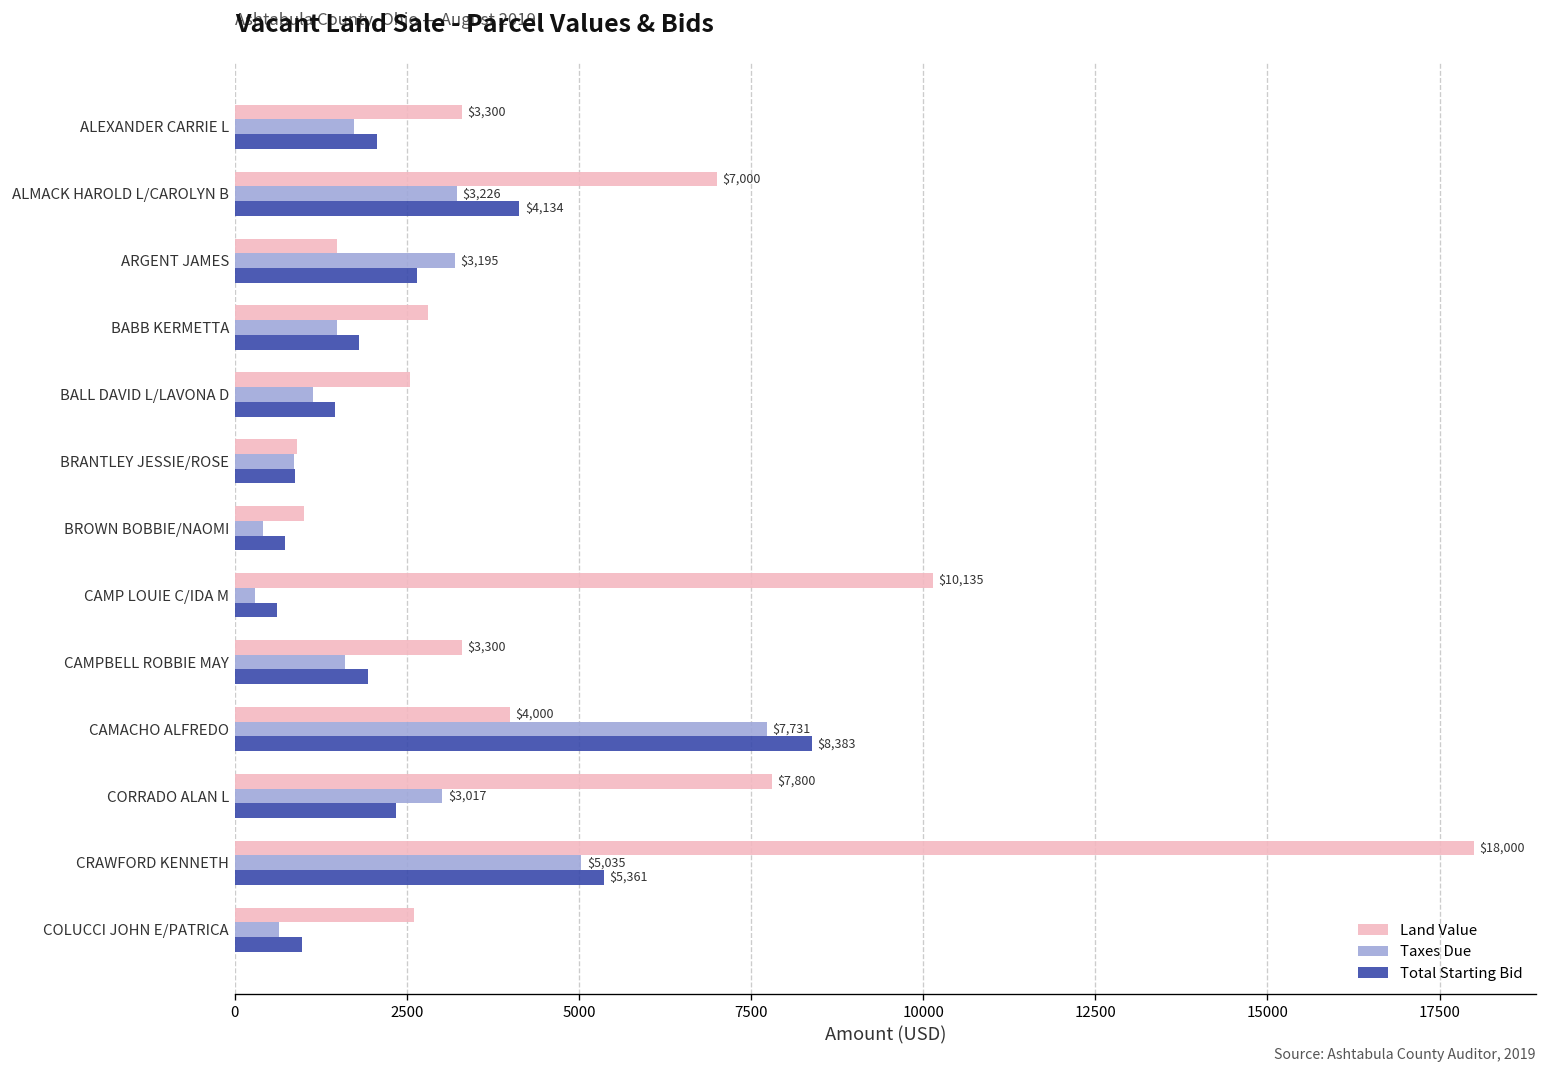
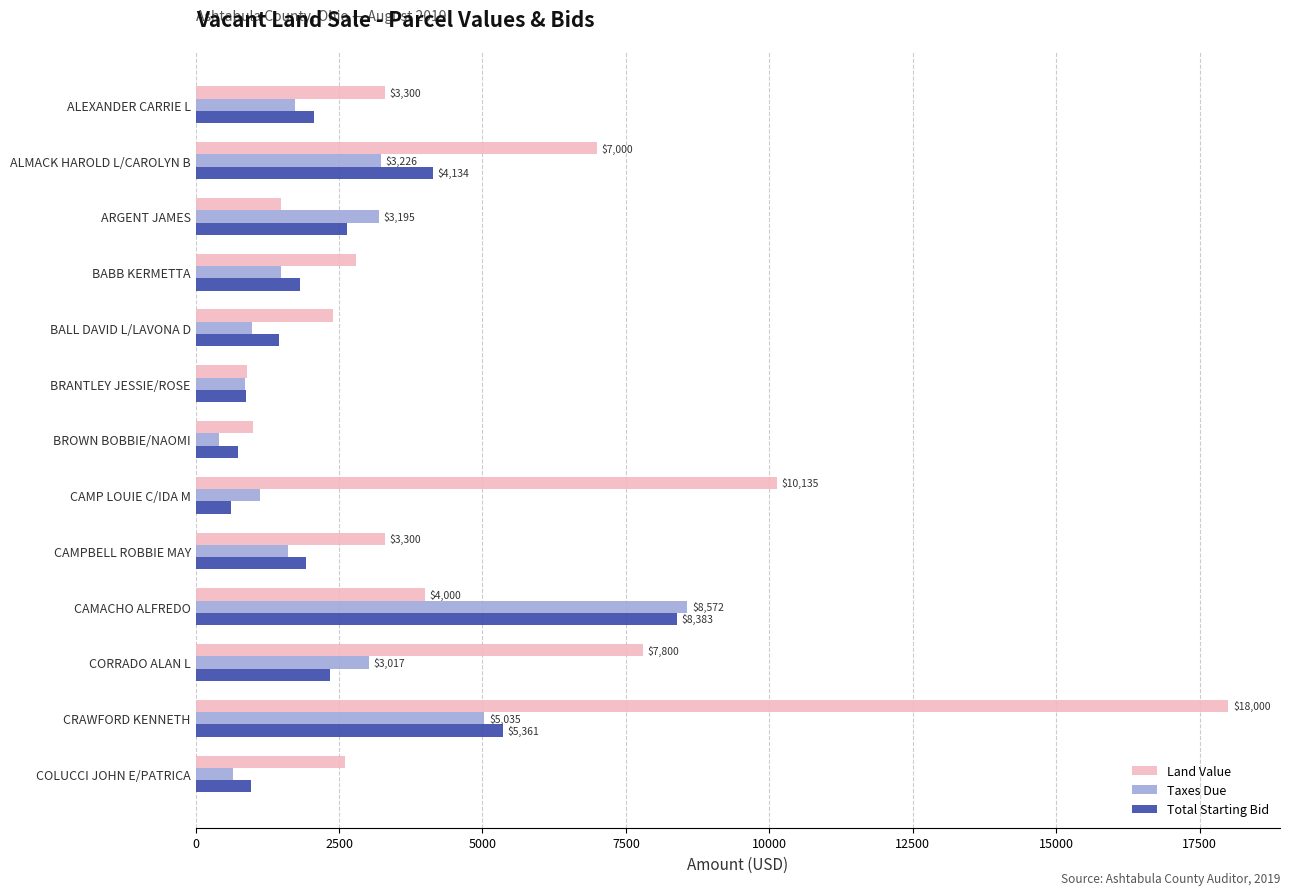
  {
    "Land Value": {
      "ARGENT JAMES": "1500",
      "BABB KERMETTA": "2800",
-     "BALL DAVID L/LAVONA D": "2500",
+     "BALL DAVID L/LAVONA D": "2400",
      "BRANTLEY JESSIE/ROSE": "900",
      "BROWN BOBBIE/NAOMI": "1000",
      "COLUCCI JOHN E/PATRICA": "2600"
    },
    "Taxes Due": {
      "ALMACK HAROLD L/CAROLYN B": "$3,226",
      "ARGENT JAMES": "$3,195",
-     "BALL DAVID L/LAVONA D": "1100",
-     "CAMP LOUIE C/IDA M": "300",
-     "CAMACHO ALFREDO": "$7,731",
+     "BALL DAVID L/LAVONA D": "1000",
+     "CAMP LOUIE C/IDA M": "1100",
+     "CAMACHO ALFREDO": "$8,572",
      "CORRADO ALAN L": "$3,017",
      "CRAWFORD KENNETH": "$5,035"
    },
    "Total Starting Bid": {
      "ALMACK HAROLD L/CAROLYN B": "$4,134",
      "CAMACHO ALFREDO": "$8,383",
      "CRAWFORD KENNETH": "$5,361"
    }
  }
